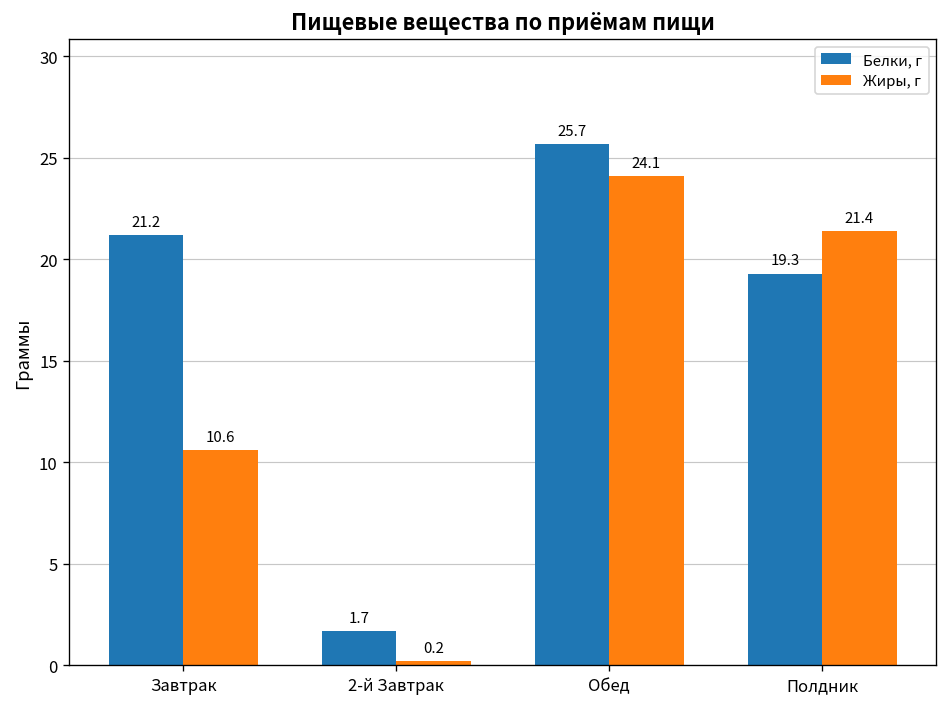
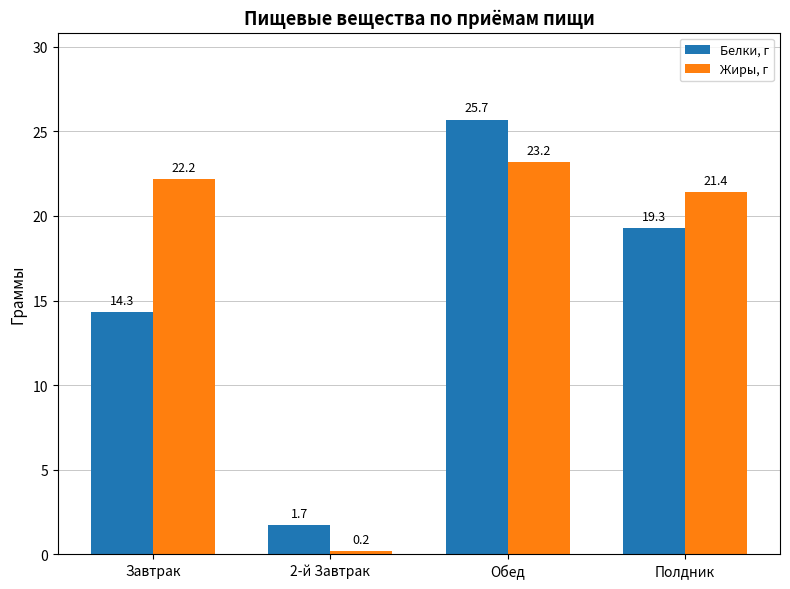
  {
    "Белки, г": {
-     "Завтрак": 21.2,
+     "Завтрак": 14.3,
      "2-й Завтрак": 1.7,
      "Обед": 25.7,
      "Полдник": 19.3
    },
    "Жиры, г": {
-     "Завтрак": 10.6,
+     "Завтрак": 22.2,
      "2-й Завтрак": 0.2,
-     "Обед": 24.1,
+     "Обед": 23.2,
      "Полдник": 21.4
    }
  }
